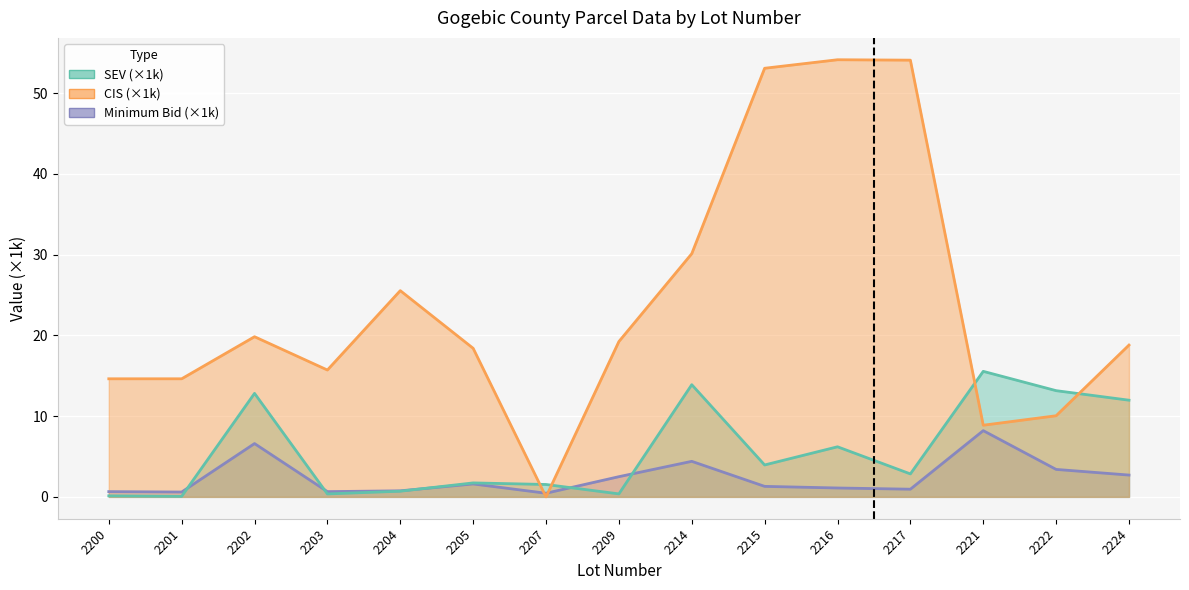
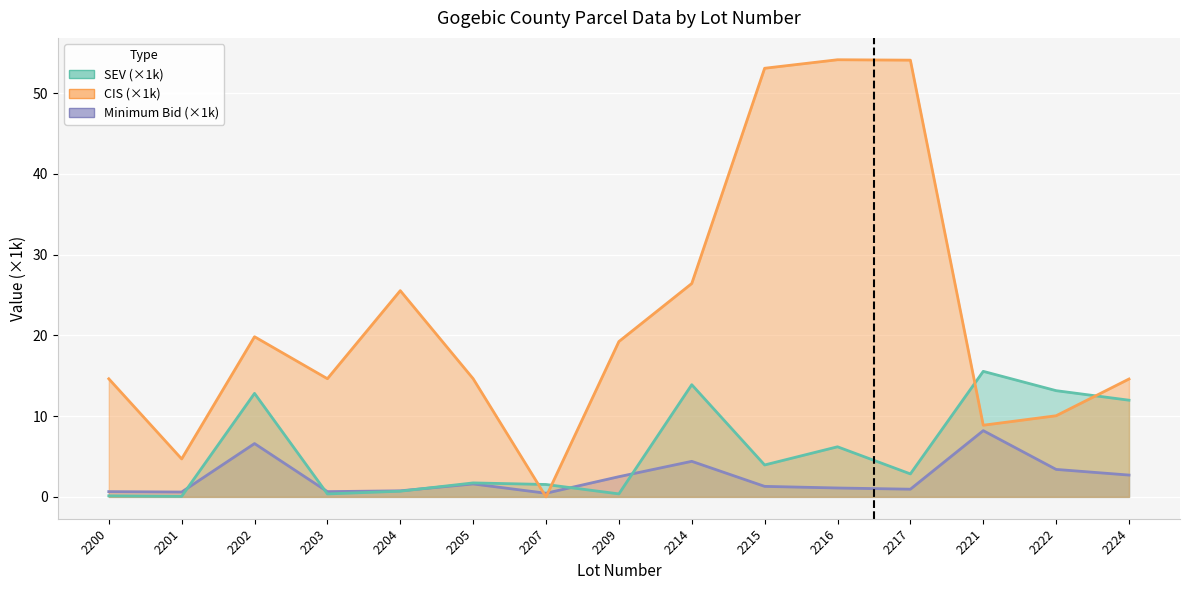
  {
    "CIS (×1k)": {
      "2200": 15,
-     "2201": 15,
+     "2201": 5,
      "2202": 20,
-     "2203": 16,
+     "2203": 15,
      "2204": 26,
-     "2205": 18,
+     "2205": 15,
      "2207": 0,
      "2209": 19,
-     "2214": 30,
+     "2214": 26,
      "2215": 53,
      "2216": 54,
      "2217": 54,
      "2221": 9,
      "2222": 10,
-     "2224": 19
+     "2224": 15
    }
  }
